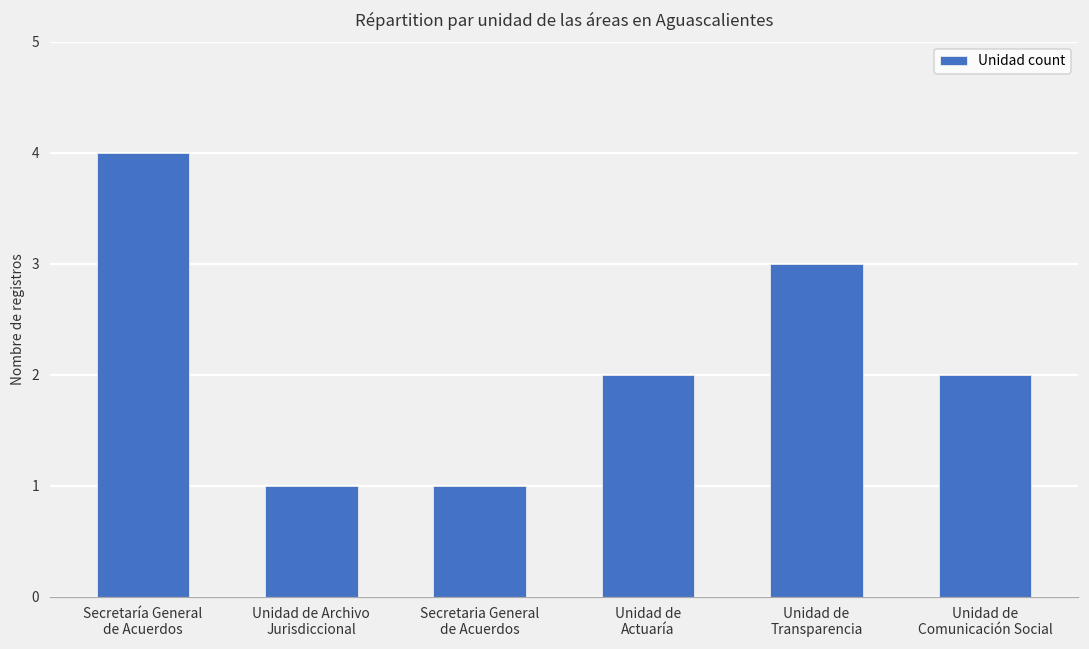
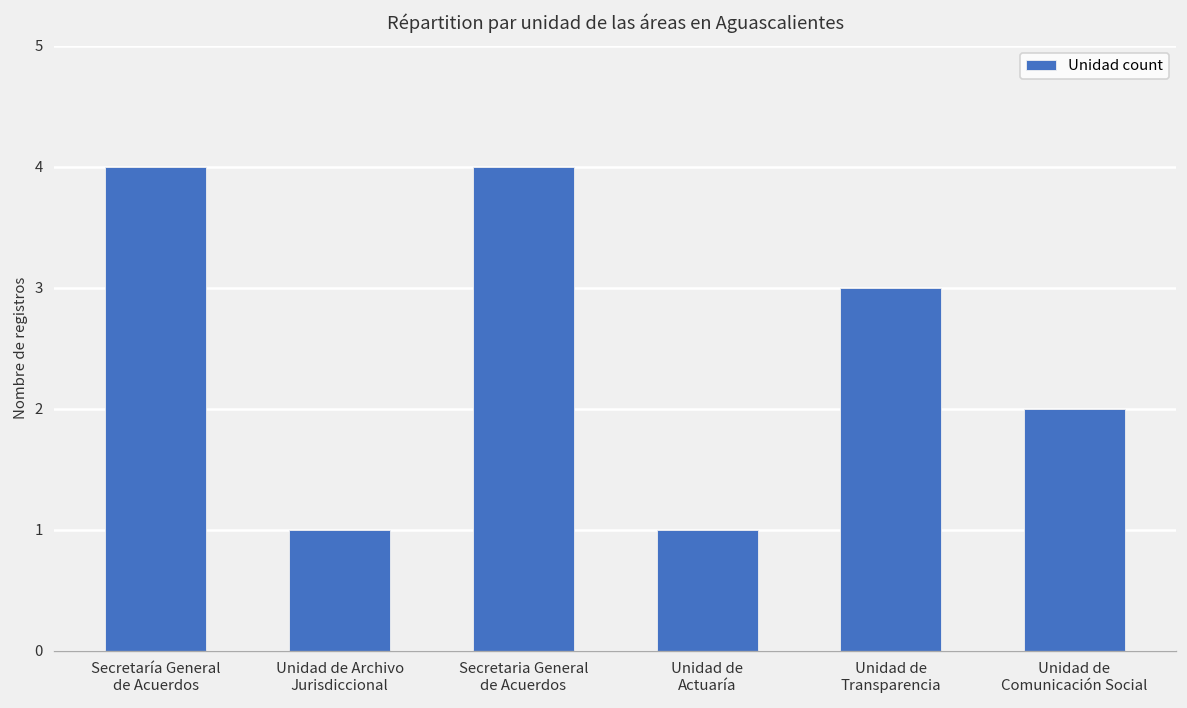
  {
    "Secretaría General de Acuerdos": 4,
    "Unidad de Archivo Jurisdiccional": 1,
-   "Secretaria General de Acuerdos": 1,
-   "Unidad de Actuaría": 2,
+   "Secretaria General de Acuerdos": 4,
+   "Unidad de Actuaría": 1,
    "Unidad de Transparencia": 3,
    "Unidad de Comunicación Social": 2
  }
